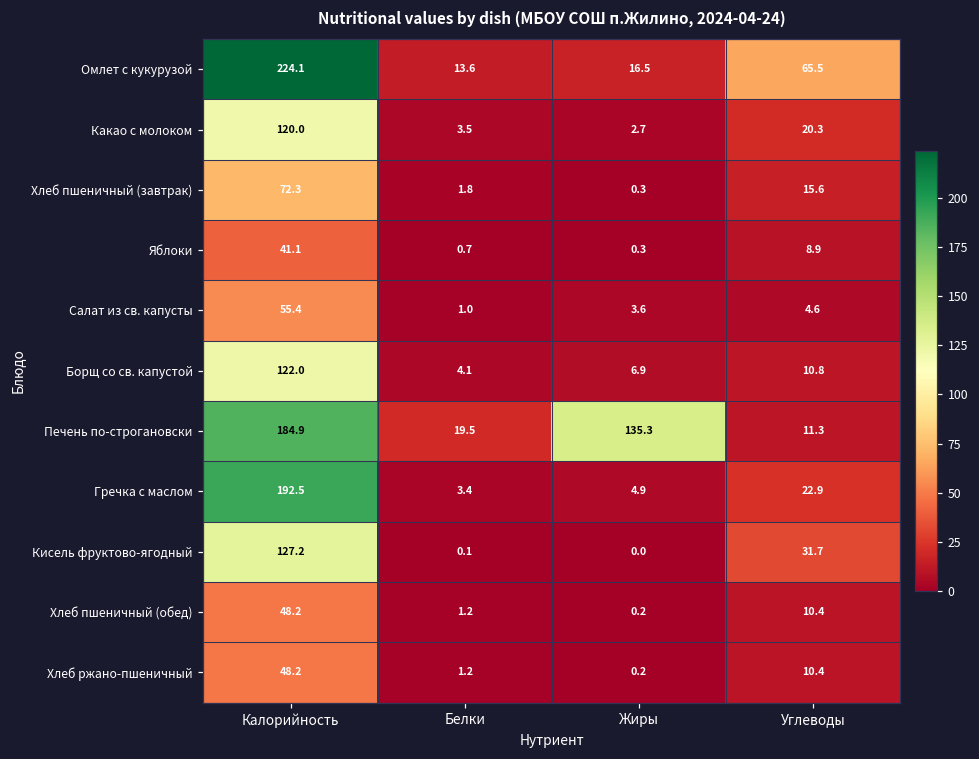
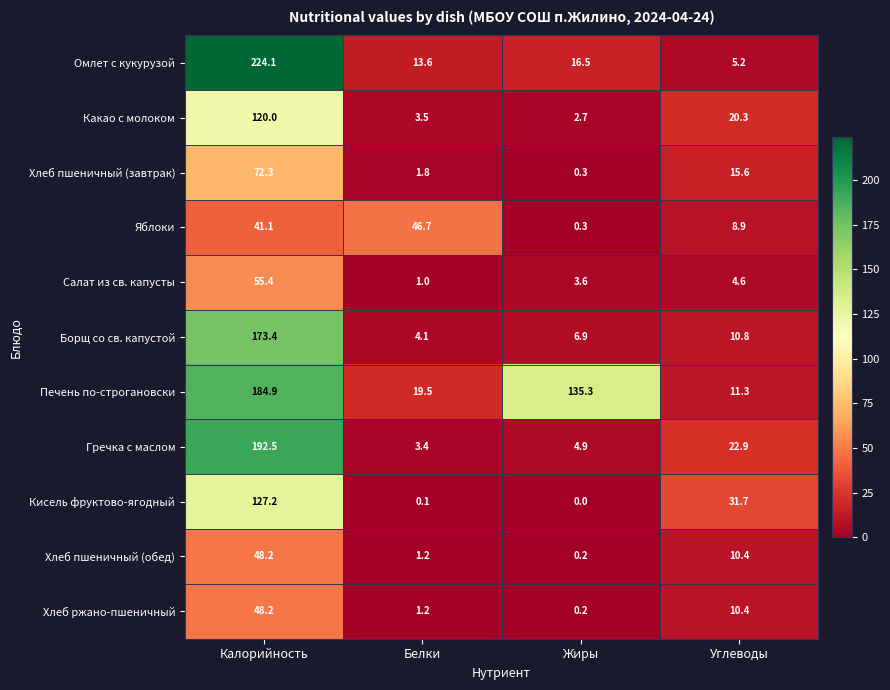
  {
    "Омлет с кукурузой": {
      "Калорийность": 224.1,
      "Белки": 13.6,
      "Жиры": 16.5,
-     "Углеводы": 65.5
+     "Углеводы": 5.2
    },
    "Какао с молоком": {
      "Калорийность": 120.0,
      "Белки": 3.5,
      "Жиры": 2.7,
      "Углеводы": 20.3
    },
    "Хлеб пшеничный (завтрак)": {
      "Калорийность": 72.3,
      "Белки": 1.8,
      "Жиры": 0.3,
      "Углеводы": 15.6
    },
    "Яблоки": {
      "Калорийность": 41.1,
-     "Белки": 0.7,
+     "Белки": 46.7,
      "Жиры": 0.3,
      "Углеводы": 8.9
    },
    "Салат из св. капусты": {
      "Калорийность": 55.4,
      "Белки": 1.0,
      "Жиры": 3.6,
      "Углеводы": 4.6
    },
    "Борщ со св. капустой": {
-     "Калорийность": 122.0,
+     "Калорийность": 173.4,
      "Белки": 4.1,
      "Жиры": 6.9,
      "Углеводы": 10.8
    },
    "Печень по-строгановски": {
      "Калорийность": 184.9,
      "Белки": 19.5,
      "Жиры": 135.3,
      "Углеводы": 11.3
    },
    "Гречка с маслом": {
      "Калорийность": 192.5,
      "Белки": 3.4,
      "Жиры": 4.9,
      "Углеводы": 22.9
    },
    "Кисель фруктово-ягодный": {
      "Калорийность": 127.2,
      "Белки": 0.1,
      "Жиры": 0.0,
      "Углеводы": 31.7
    },
    "Хлеб пшеничный (обед)": {
      "Калорийность": 48.2,
      "Белки": 1.2,
      "Жиры": 0.2,
      "Углеводы": 10.4
    },
    "Хлеб ржано-пшеничный": {
      "Калорийность": 48.2,
      "Белки": 1.2,
      "Жиры": 0.2,
      "Углеводы": 10.4
    }
  }
